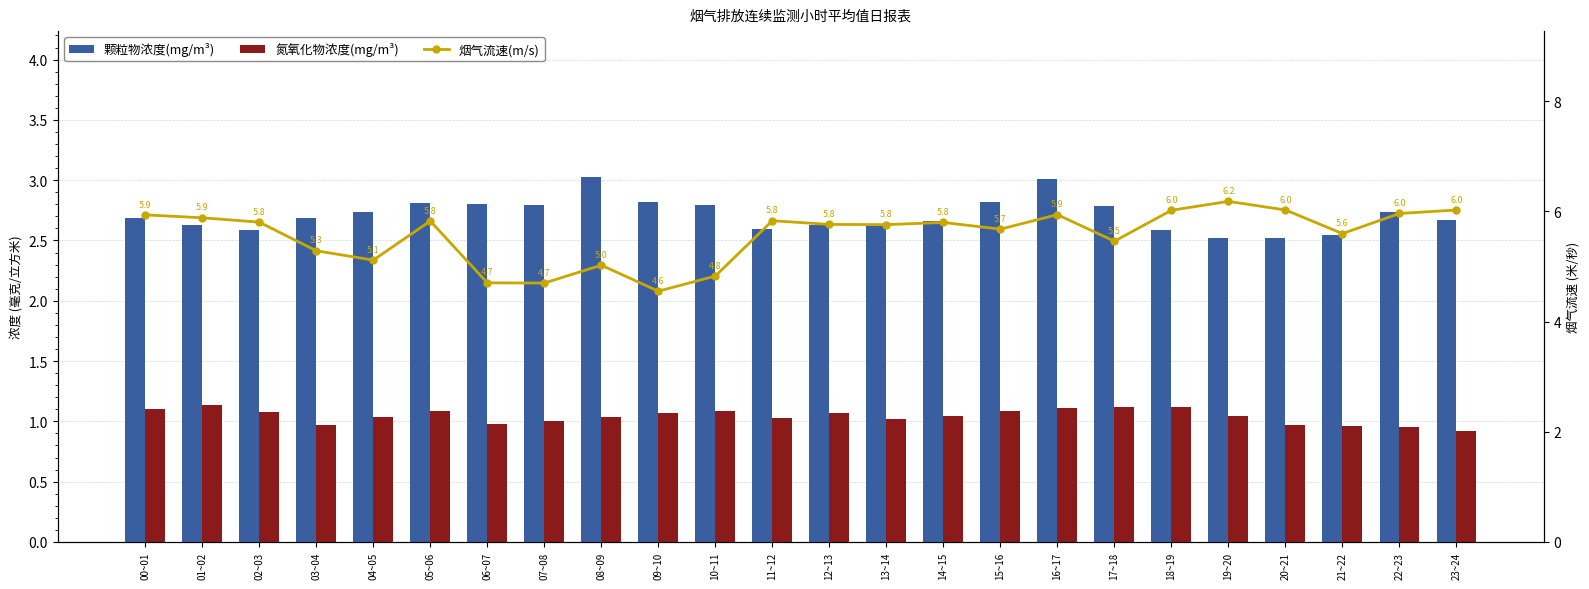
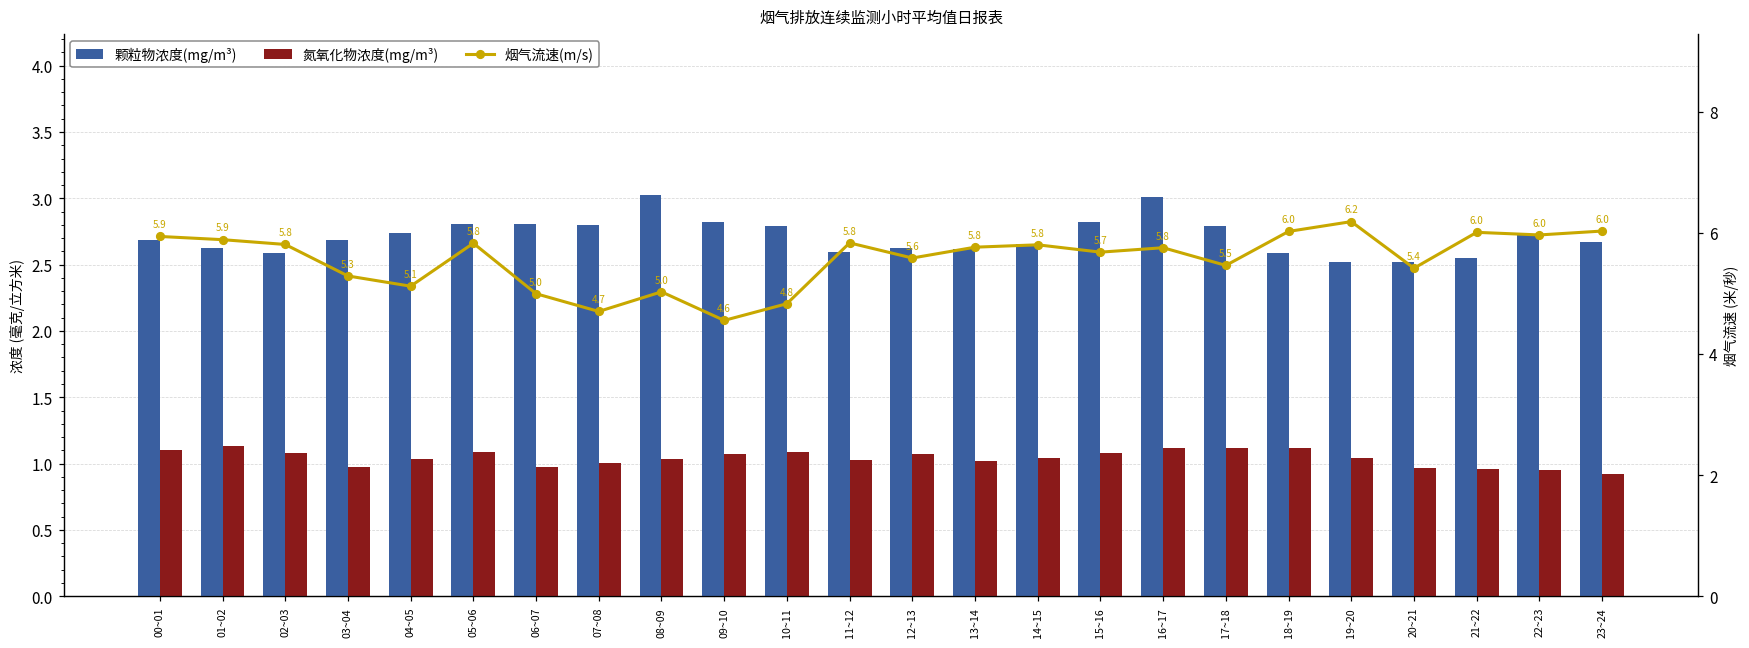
  {
    "烟气流速(m/s)": {
      "00~01": 5.9,
      "01~02": 5.9,
      "02~03": 5.8,
      "03~04": 5.3,
      "04~05": 5.1,
      "05~06": 5.8,
-     "06~07": 4.7,
+     "06~07": 5.0,
      "07~08": 4.7,
      "08~09": 5.0,
      "09~10": 4.6,
      "10~11": 4.8,
      "11~12": 5.8,
-     "12~13": 5.8,
+     "12~13": 5.6,
      "13~14": 5.8,
      "14~15": 5.8,
      "15~16": 5.7,
-     "16~17": 5.9,
+     "16~17": 5.8,
      "17~18": 5.5,
      "18~19": 6.0,
      "19~20": 6.2,
-     "20~21": 6.0,
-     "21~22": 5.6,
+     "20~21": 5.4,
+     "21~22": 6.0,
      "22~23": 6.0,
      "23~24": 6.0
    }
  }
